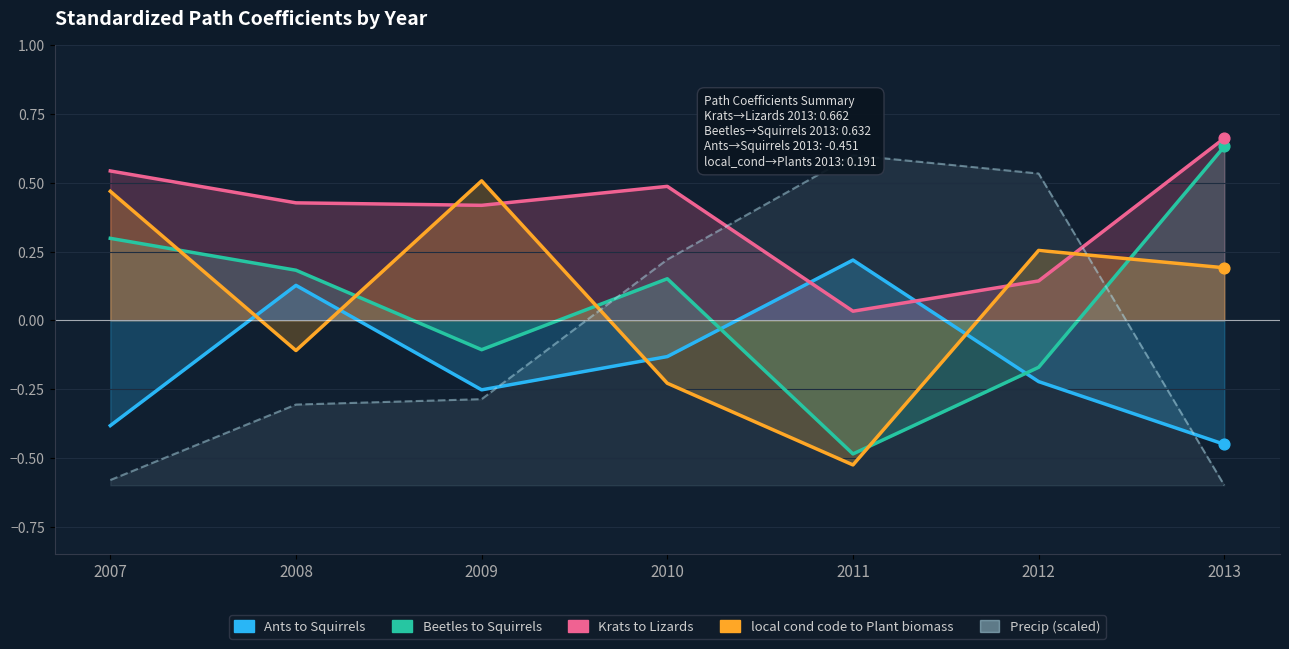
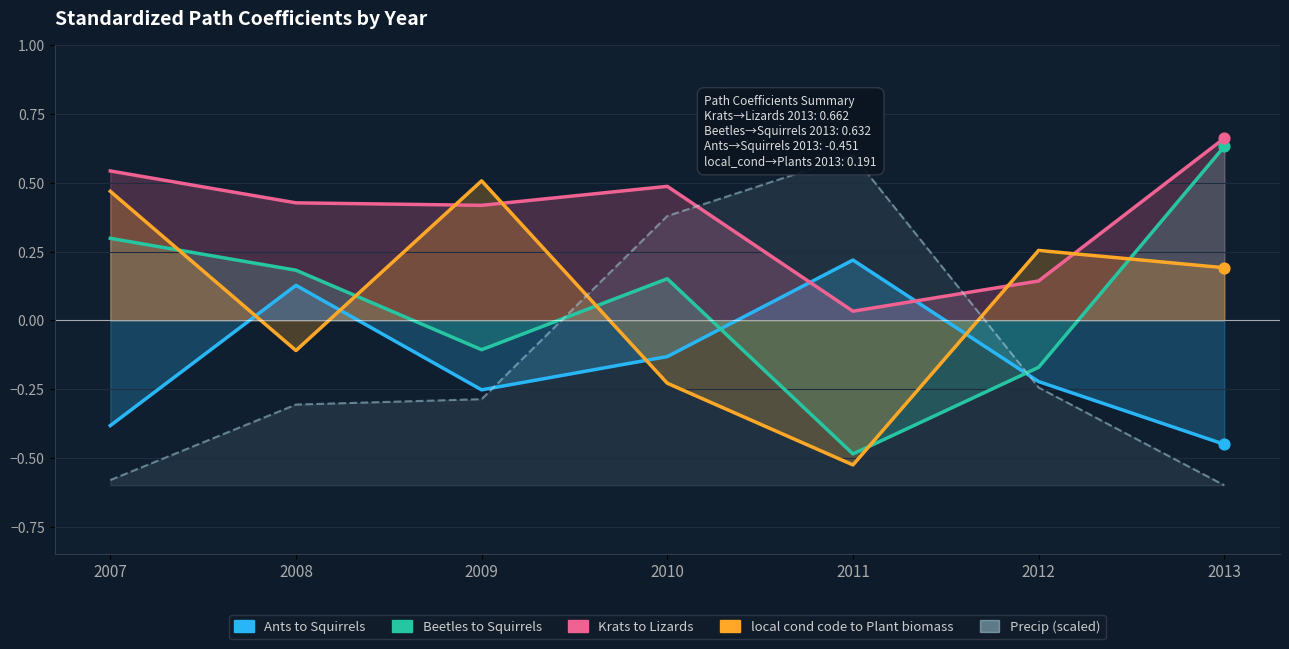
  {
    "Precip (scaled)": {
      "2007": -0.58,
      "2008": -0.31,
      "2009": -0.29,
-     "2010": 0.22,
-     "2012": 0.53,
+     "2010": 0.38,
+     "2012": -0.24,
      "2013": -0.60
    }
  }
